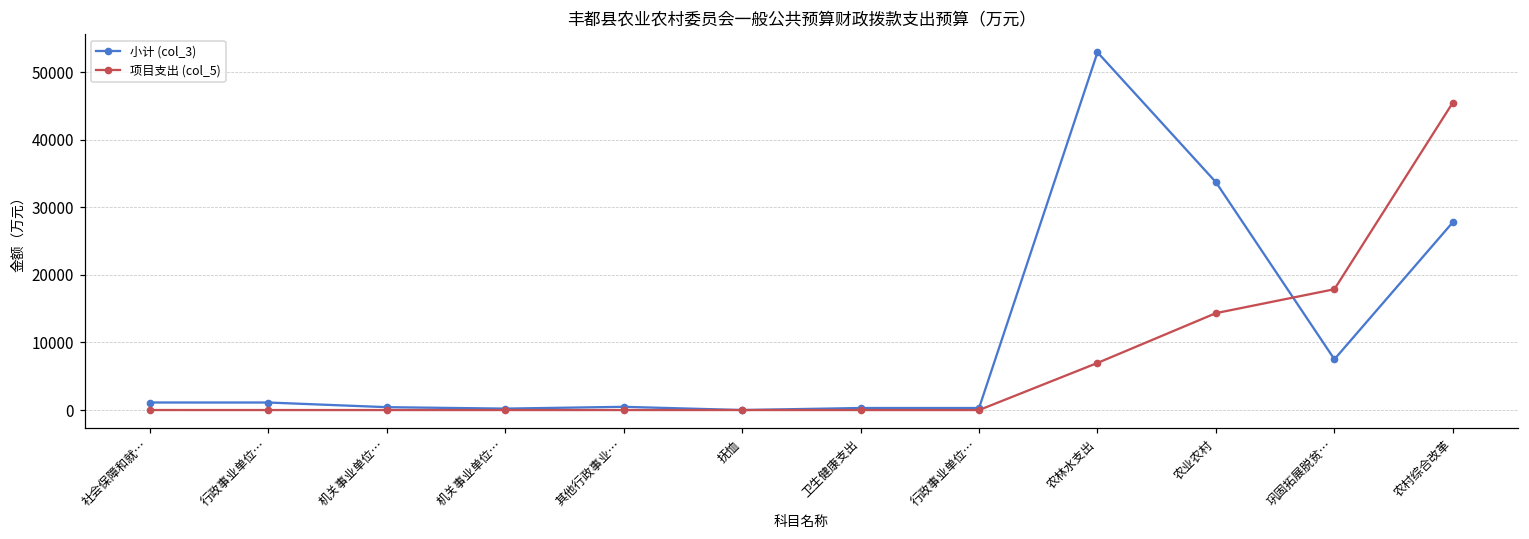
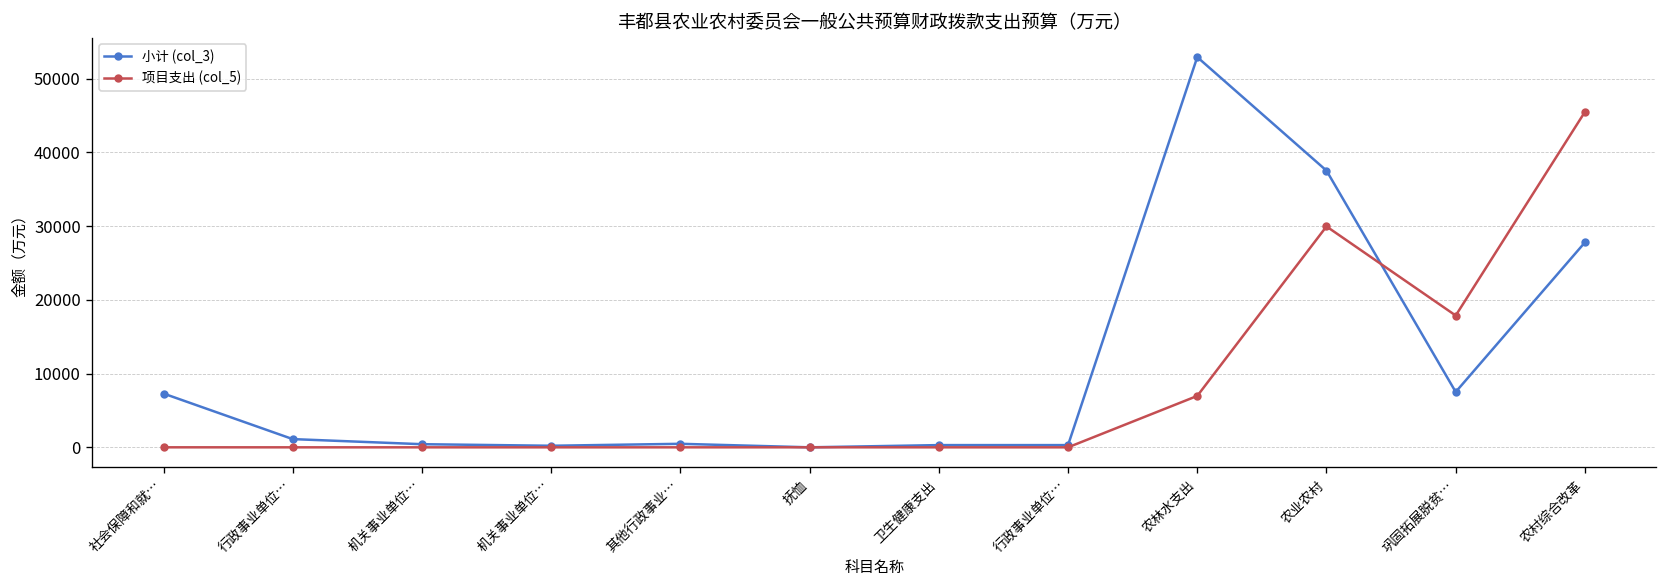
  {
    "小计 (col_3)": {
-     "社会保障和就…": 1000,
+     "社会保障和就…": 7000,
      "其他行政事业…": 0,
      "农林水支出": 53000,
-     "农业农村": 34000,
+     "农业农村": 38000,
      "巩固拓展脱贫…": 8000,
      "农村综合改革": 28000
    },
    "项目支出 (col_5)": {
      "社会保障和就…": 0,
      "其他行政事业…": 0,
      "农林水支出": 7000,
-     "农业农村": 14000,
+     "农业农村": 30000,
      "巩固拓展脱贫…": 18000,
      "农村综合改革": 45000
    }
  }
